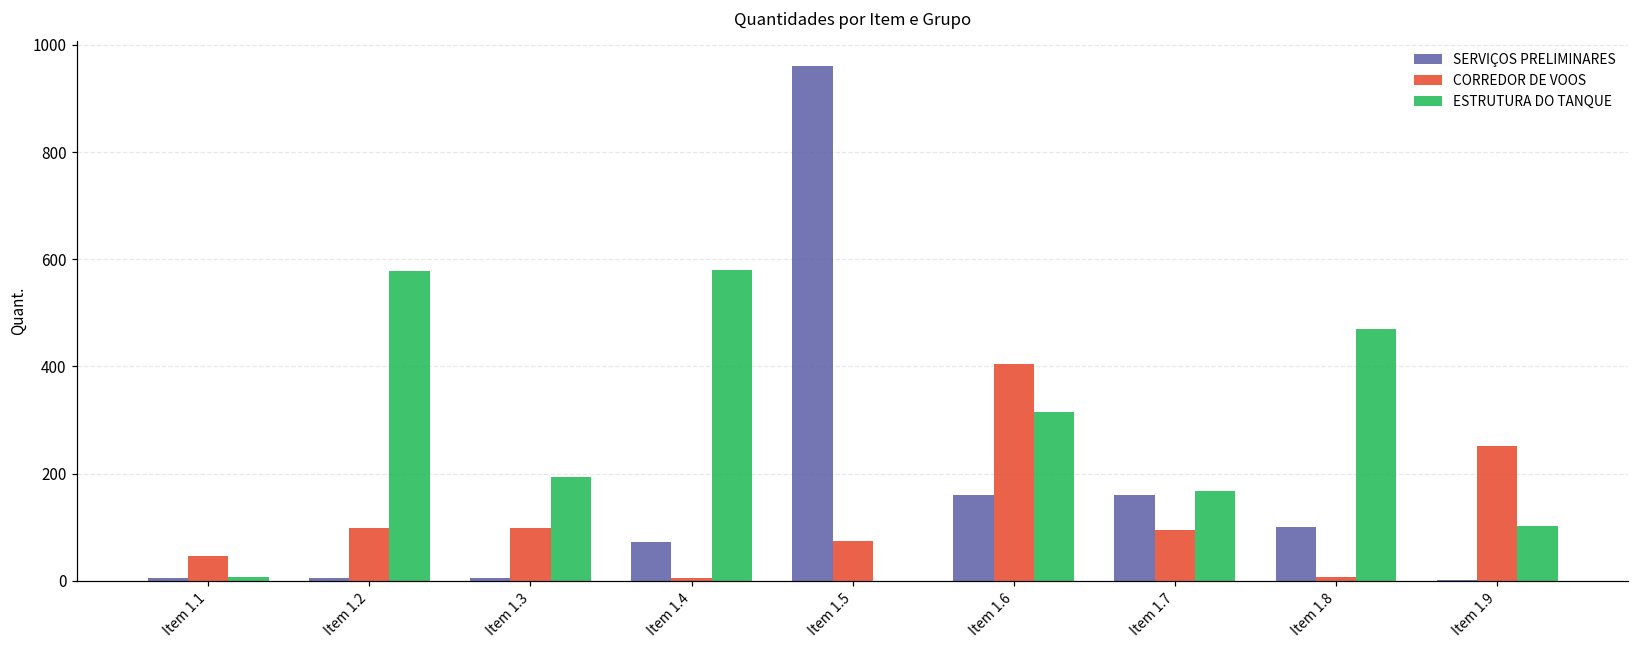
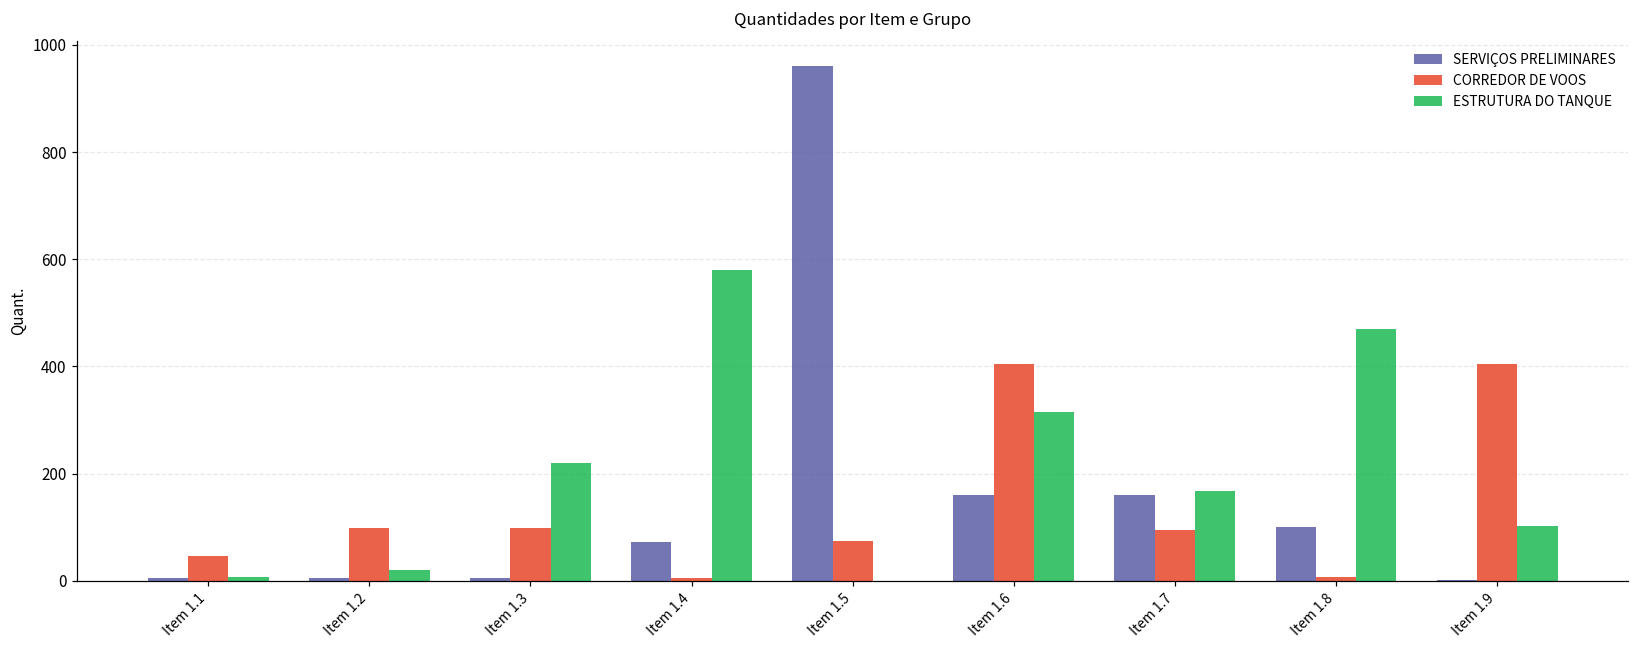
  {
    "SERVIÇOS PRELIMINARES": {
      "Item 1.1": 10,
      "Item 1.2": 10,
      "Item 1.3": 10,
      "Item 1.4": 70,
      "Item 1.5": 960,
      "Item 1.6": 160,
      "Item 1.7": 160,
      "Item 1.8": 100
    },
    "CORREDOR DE VOOS": {
      "Item 1.1": 50,
      "Item 1.2": 100,
      "Item 1.3": 100,
      "Item 1.4": 10,
      "Item 1.5": 70,
      "Item 1.6": 400,
      "Item 1.7": 90,
      "Item 1.8": 10,
-     "Item 1.9": 250
+     "Item 1.9": 400
    },
    "ESTRUTURA DO TANQUE": {
      "Item 1.1": 10,
-     "Item 1.2": 580,
-     "Item 1.3": 190,
+     "Item 1.2": 20,
+     "Item 1.3": 220,
      "Item 1.4": 580,
      "Item 1.6": 310,
      "Item 1.7": 170,
      "Item 1.8": 470,
      "Item 1.9": 100
    }
  }
